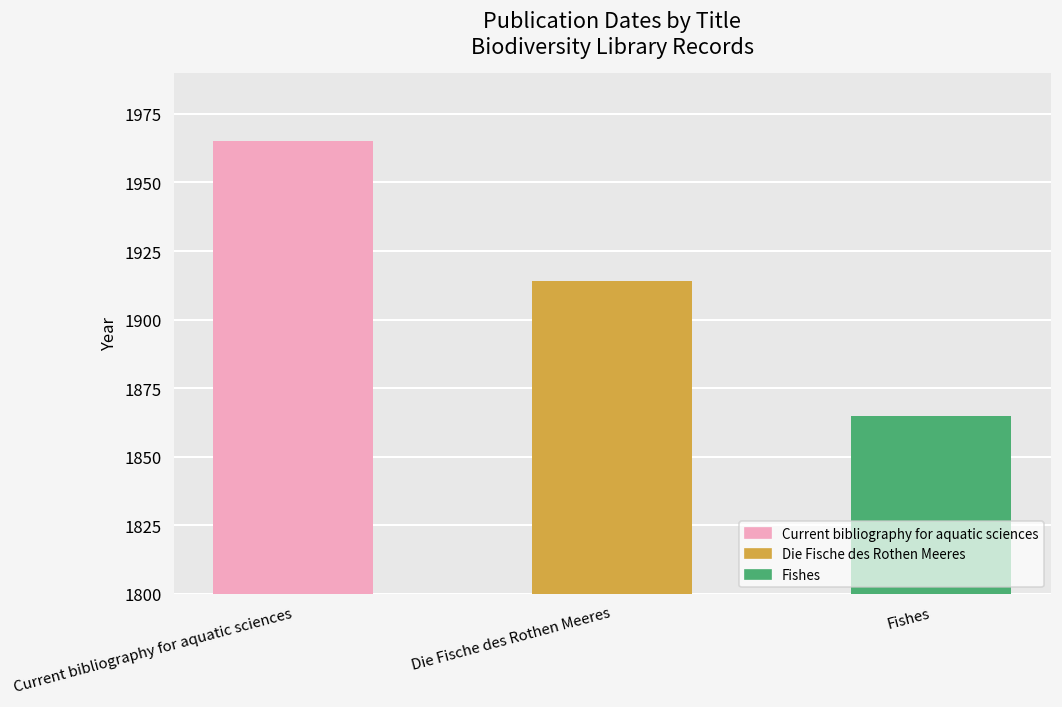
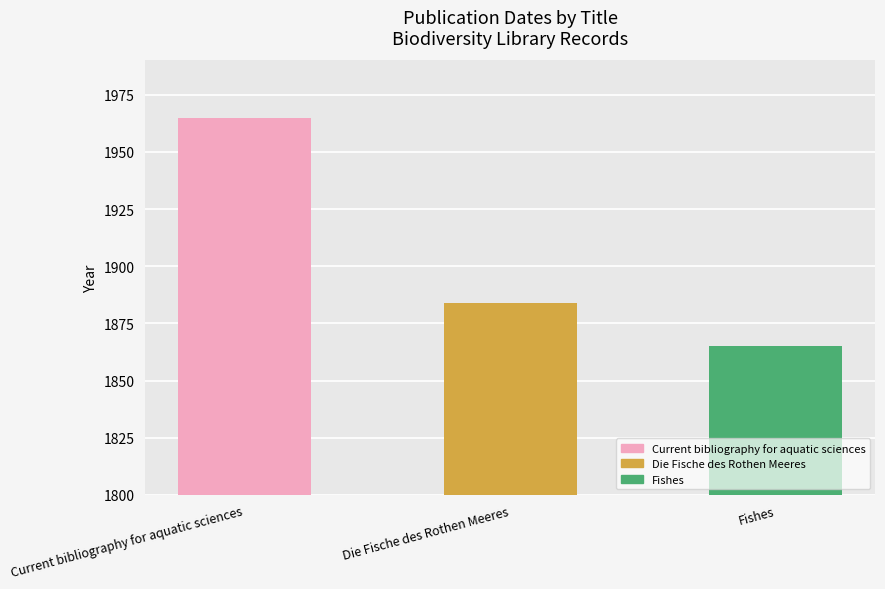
  {
    "Current bibliography for aquatic sciences": 1965,
-   "Die Fische des Rothen Meeres": 1914,
+   "Die Fische des Rothen Meeres": 1884,
    "Fishes": 1865
  }
